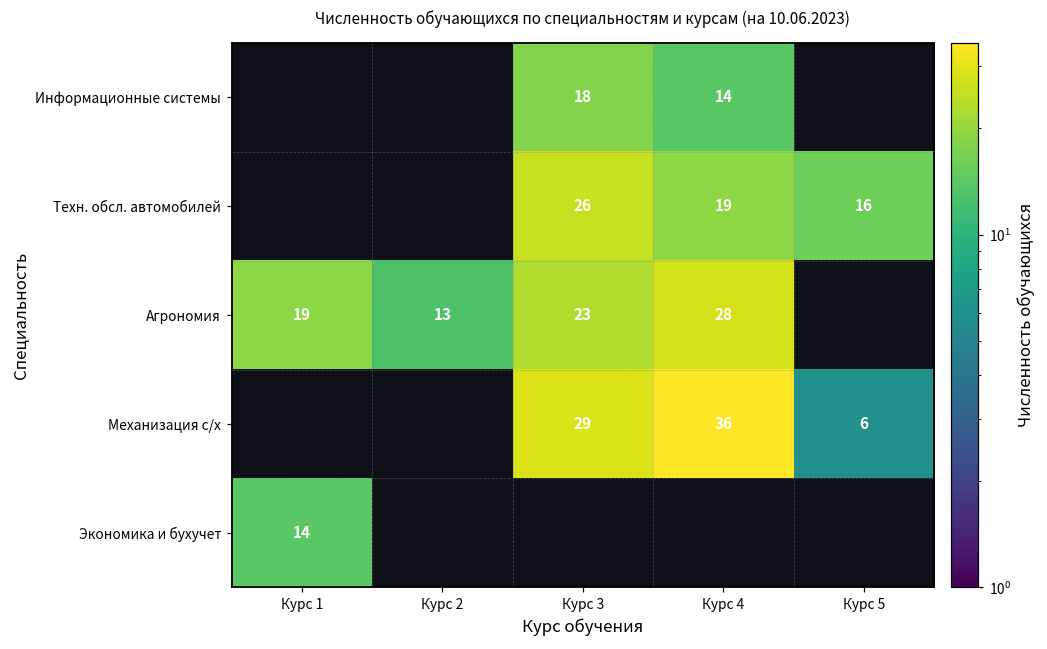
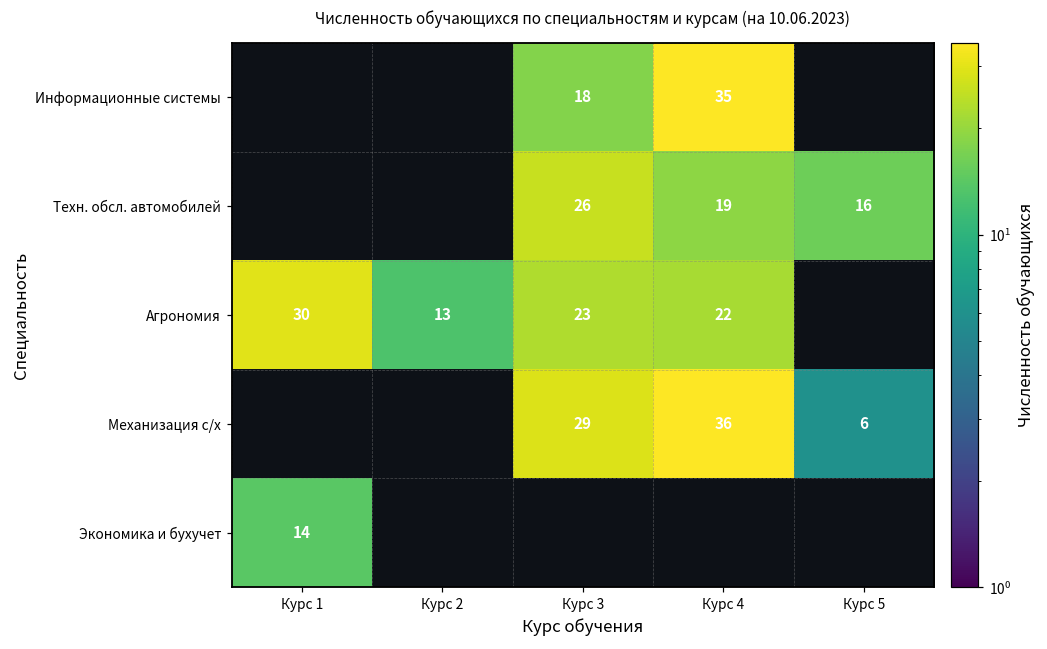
  {
    "Информационные системы": {
      "Курс 3": 18,
-     "Курс 4": 14
+     "Курс 4": 35
    },
    "Техн. обсл. автомобилей": {
      "Курс 3": 26,
      "Курс 4": 19,
      "Курс 5": 16
    },
    "Агрономия": {
-     "Курс 1": 19,
+     "Курс 1": 30,
      "Курс 2": 13,
      "Курс 3": 23,
-     "Курс 4": 28
+     "Курс 4": 22
    },
    "Механизация с/х": {
      "Курс 3": 29,
      "Курс 4": 36,
      "Курс 5": 6
    },
    "Экономика и бухучет": {
      "Курс 1": 14
    }
  }
